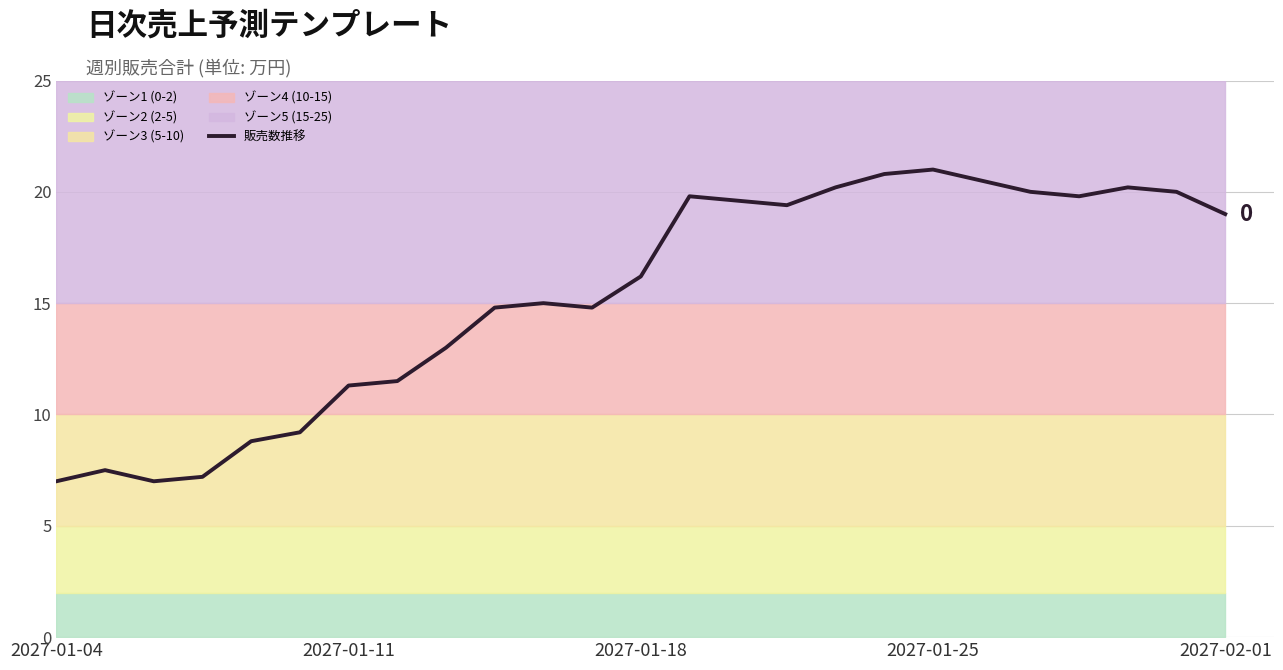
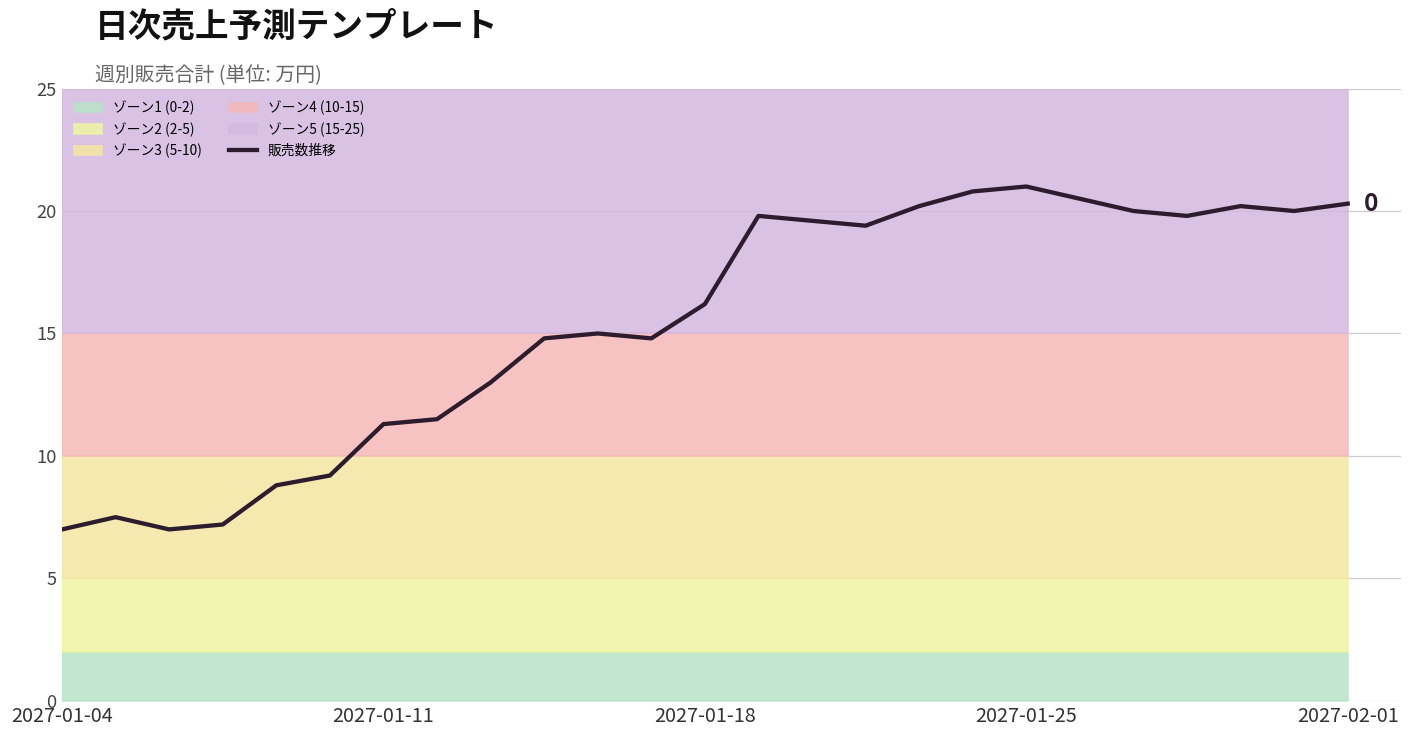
  {
    "販売数推移": {
      "2027-01-04": 7.0,
      "2027-01-11": 11.3,
      "2027-01-18": 16.2,
      "2027-01-25": 21.0,
-     "2027-02-01": 19.0
+     "2027-02-01": 20.3
    }
  }
